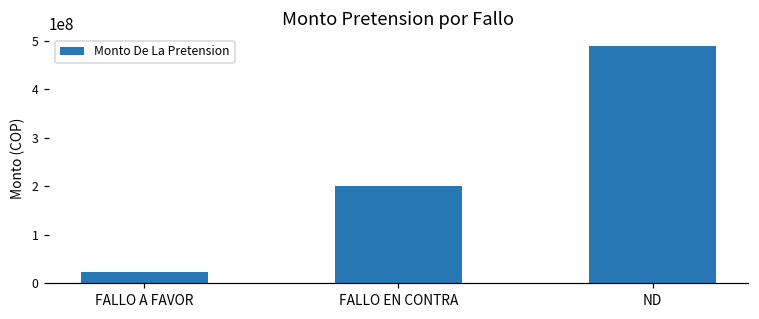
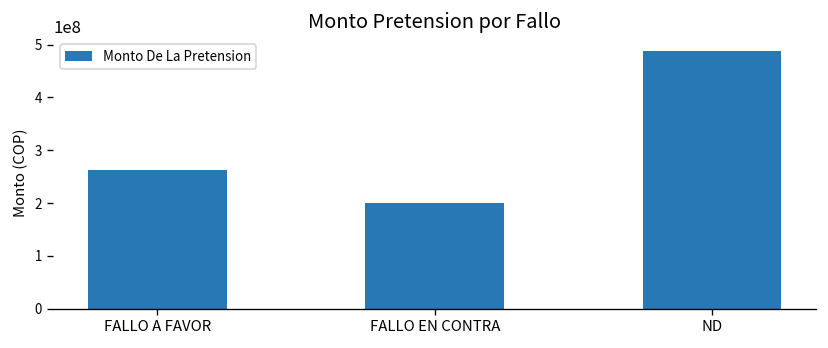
  {
-   "FALLO A FAVOR": 20000000,
+   "FALLO A FAVOR": 260000000,
    "FALLO EN CONTRA": 200000000,
    "ND": 490000000
  }
